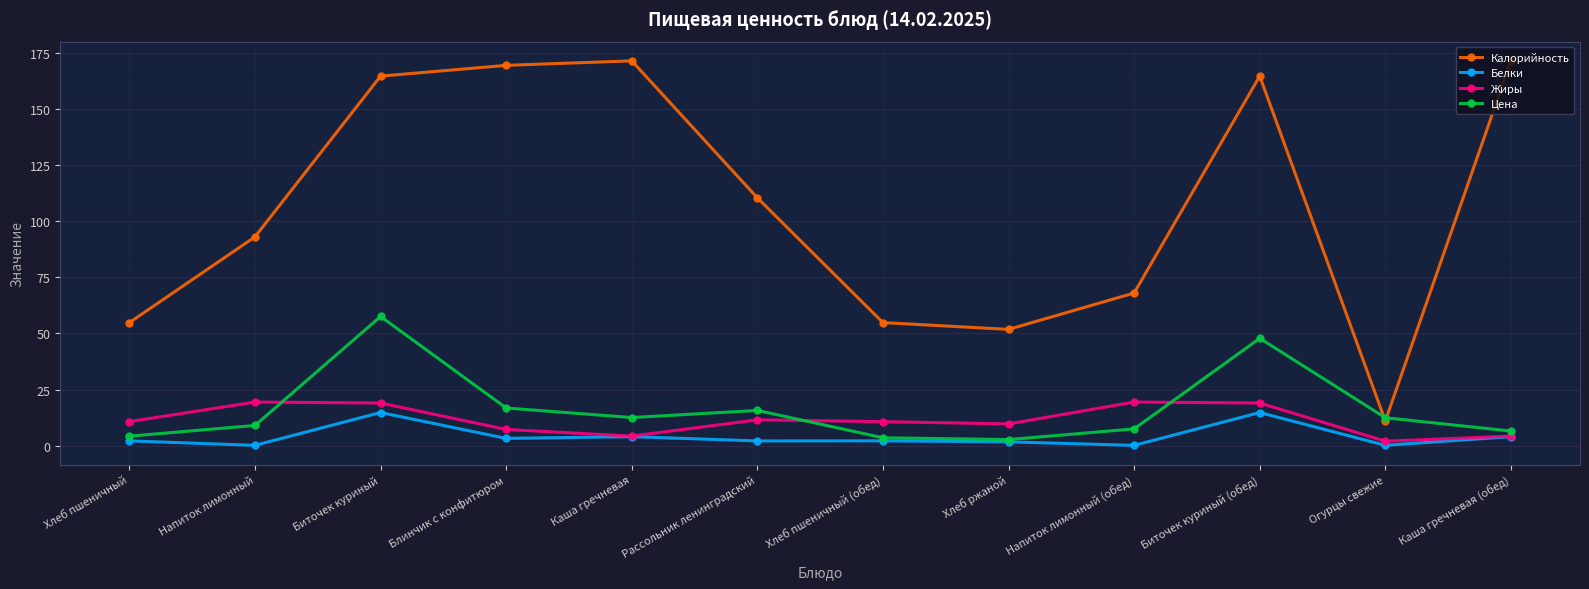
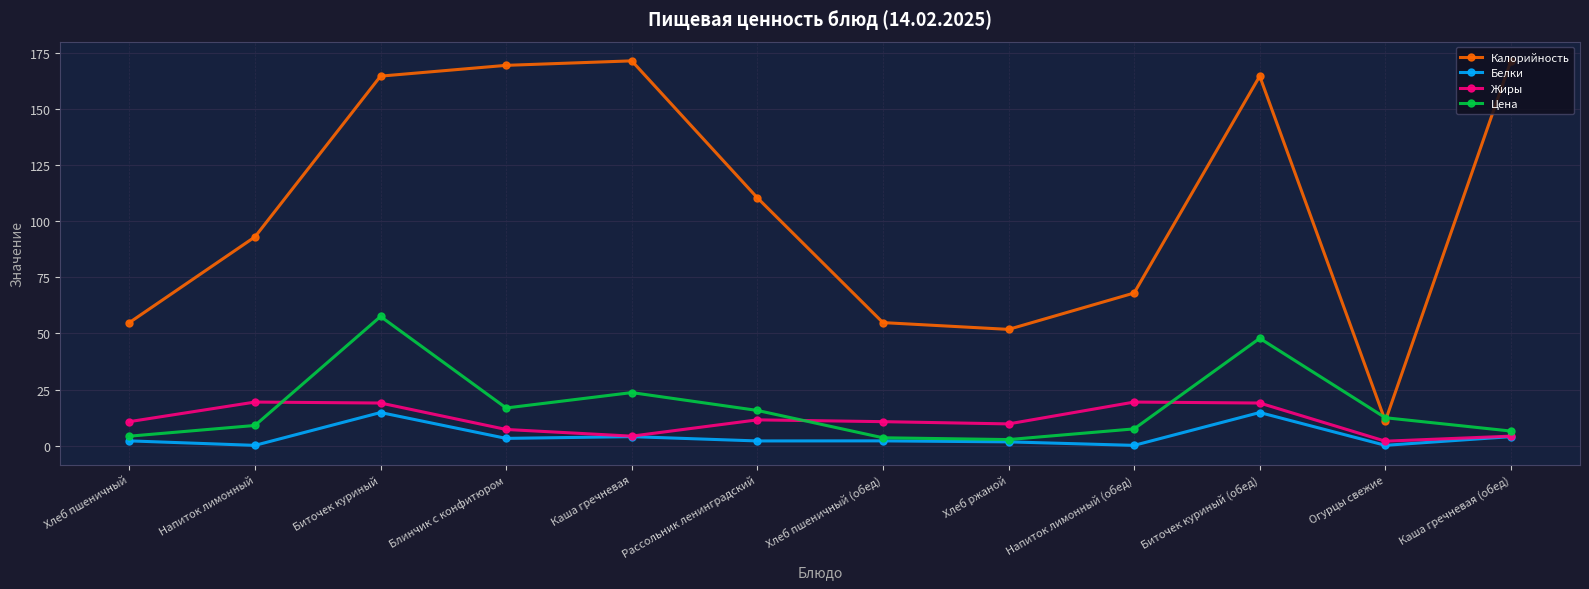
  {
    "Калорийность": {
      "Хлеб пшеничный": 55,
      "Напиток лимонный": 93,
      "Биточек куриный": 165,
      "Блинчик с конфитюром": 169,
      "Каша гречневая": 171,
      "Рассольник ленинградский": 110,
      "Хлеб пшеничный (обед)": 55,
      "Хлеб ржаной": 52,
      "Напиток лимонный (обед)": 68,
      "Биточек куриный (обед)": 165,
      "Огурцы свежие": 11
    },
    "Белки": {
      "Хлеб пшеничный": 2,
      "Напиток лимонный": 0,
      "Биточек куриный": 15,
      "Блинчик с конфитюром": 3,
      "Рассольник ленинградский": 2,
      "Хлеб пшеничный (обед)": 2,
      "Напиток лимонный (обед)": 0,
      "Биточек куриный (обед)": 15,
      "Огурцы свежие": 0
    },
    "Жиры": {
      "Хлеб пшеничный": 11,
      "Напиток лимонный": 19,
      "Биточек куриный": 19,
      "Блинчик с конфитюром": 7,
      "Рассольник ленинградский": 12,
      "Хлеб пшеничный (обед)": 11,
      "Хлеб ржаной": 10,
      "Напиток лимонный (обед)": 19,
      "Биточек куриный (обед)": 19,
      "Огурцы свежие": 2
    },
    "Цена": {
      "Хлеб пшеничный": 4,
      "Напиток лимонный": 9,
      "Биточек куриный": 58,
      "Блинчик с конфитюром": 17,
-     "Каша гречневая": 13,
+     "Каша гречневая": 24,
      "Рассольник ленинградский": 16,
      "Хлеб пшеничный (обед)": 4,
      "Напиток лимонный (обед)": 7,
      "Биточек куриный (обед)": 48,
      "Огурцы свежие": 12,
      "Каша гречневая (обед)": 7
    }
  }
